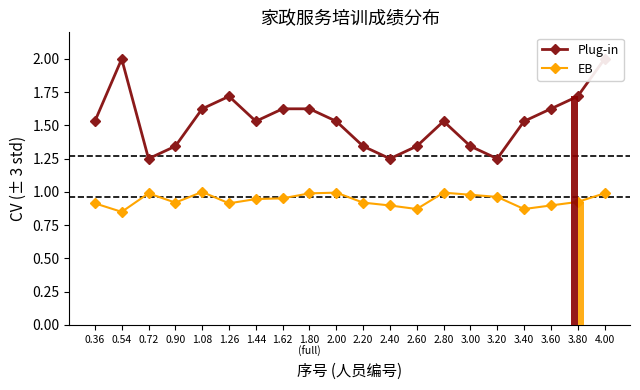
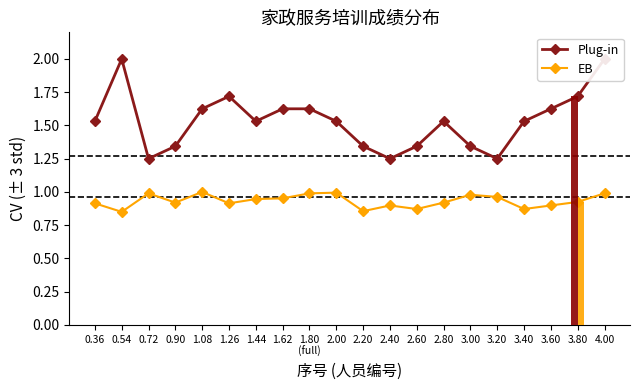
  {
    "EB": {
      "0.36": 0.91,
      "0.54": 0.85,
      "0.72": 0.99,
      "0.90": 0.92,
      "1.08": 1.00,
      "1.26": 0.91,
      "1.44": 0.95,
      "1.62": 0.95,
      "1.80 (full)": 0.99,
      "2.00": 0.99,
-     "2.20": 0.92,
+     "2.20": 0.86,
      "2.40": 0.90,
      "2.60": 0.87,
-     "2.80": 0.99,
+     "2.80": 0.92,
      "3.00": 0.98,
      "3.20": 0.96,
      "3.40": 0.87,
      "3.60": 0.90,
      "3.80": 0.93,
      "4.00": 0.99
    }
  }
